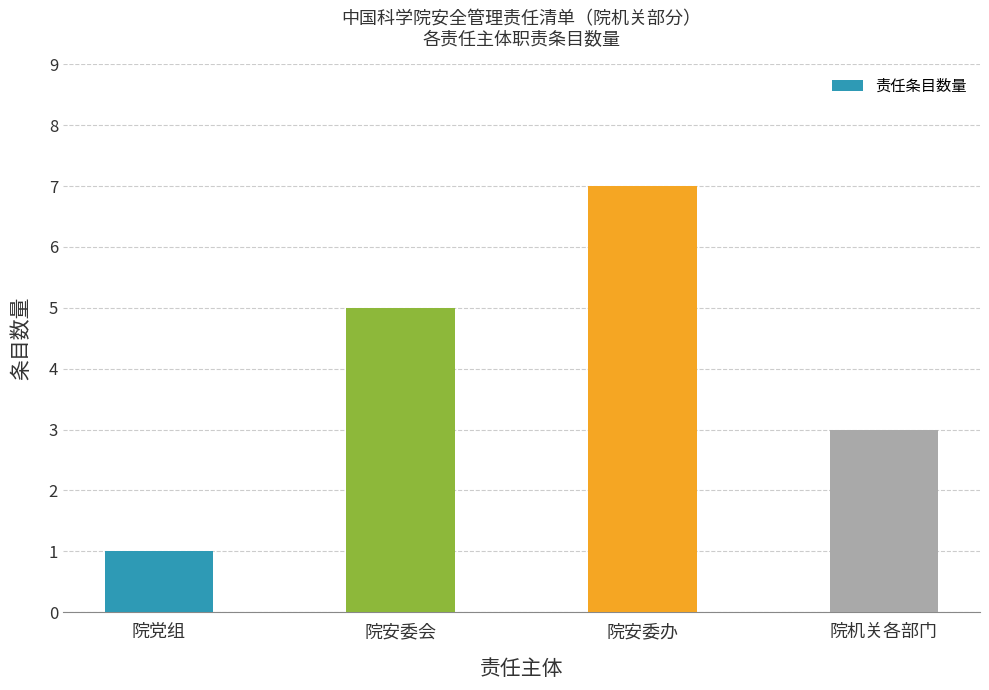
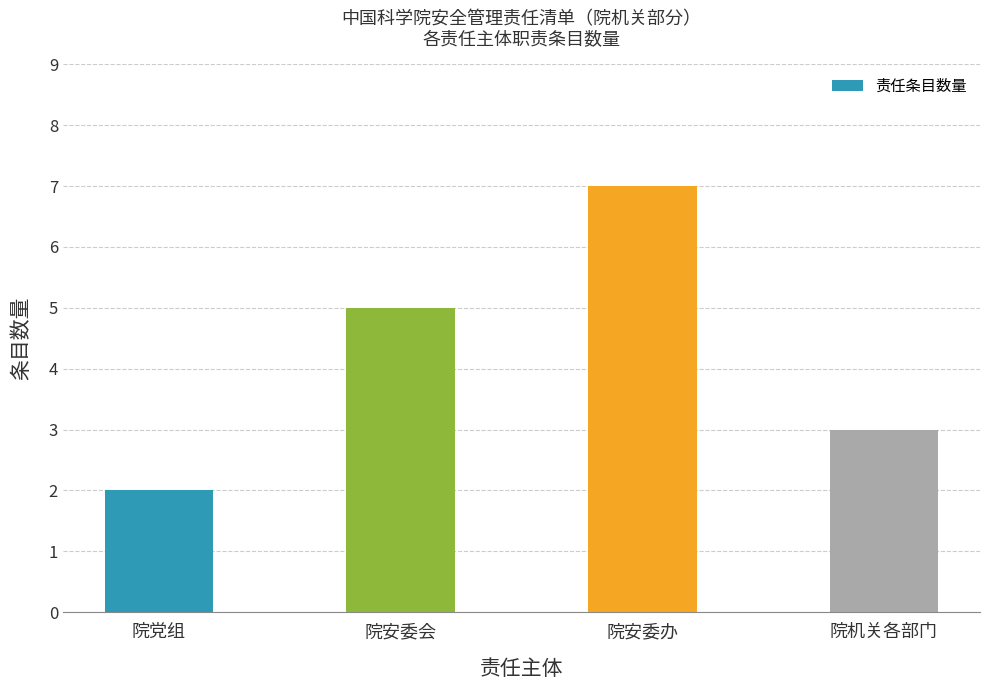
  {
-   "院党组": 1,
+   "院党组": 2,
    "院安委会": 5,
    "院安委办": 7,
    "院机关各部门": 3
  }
